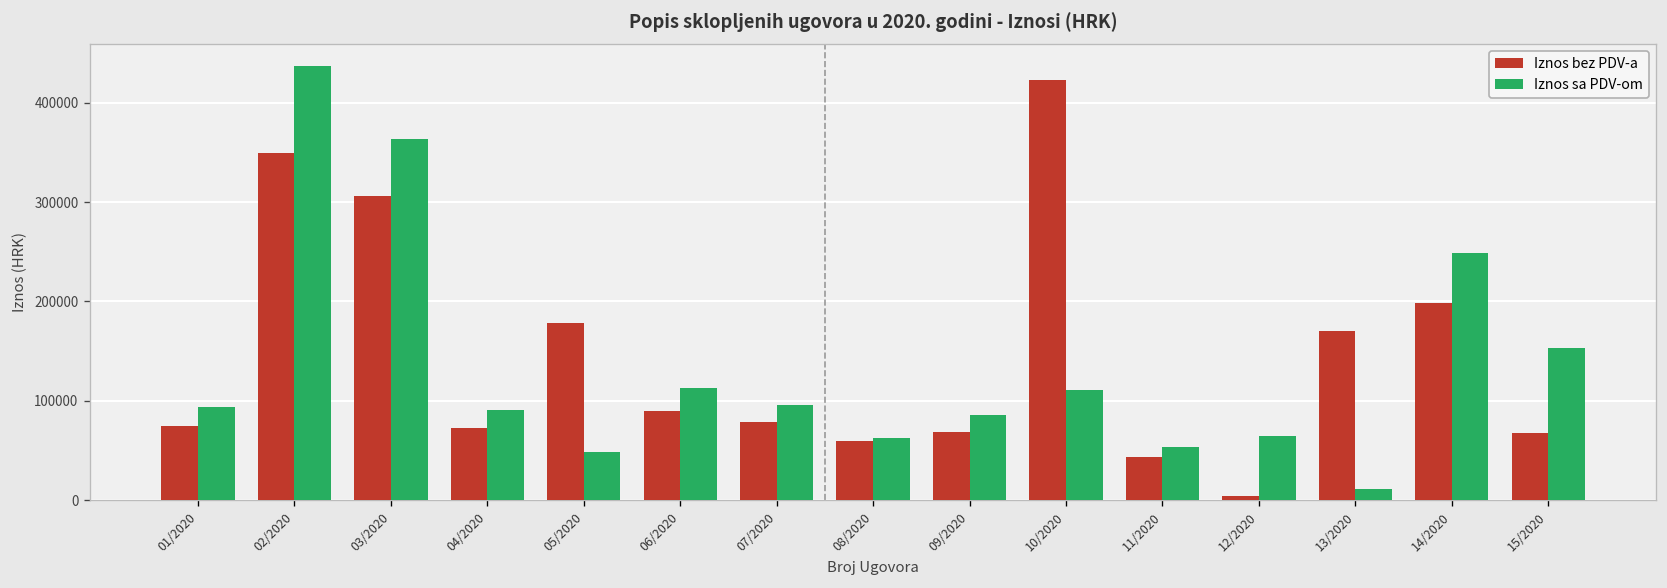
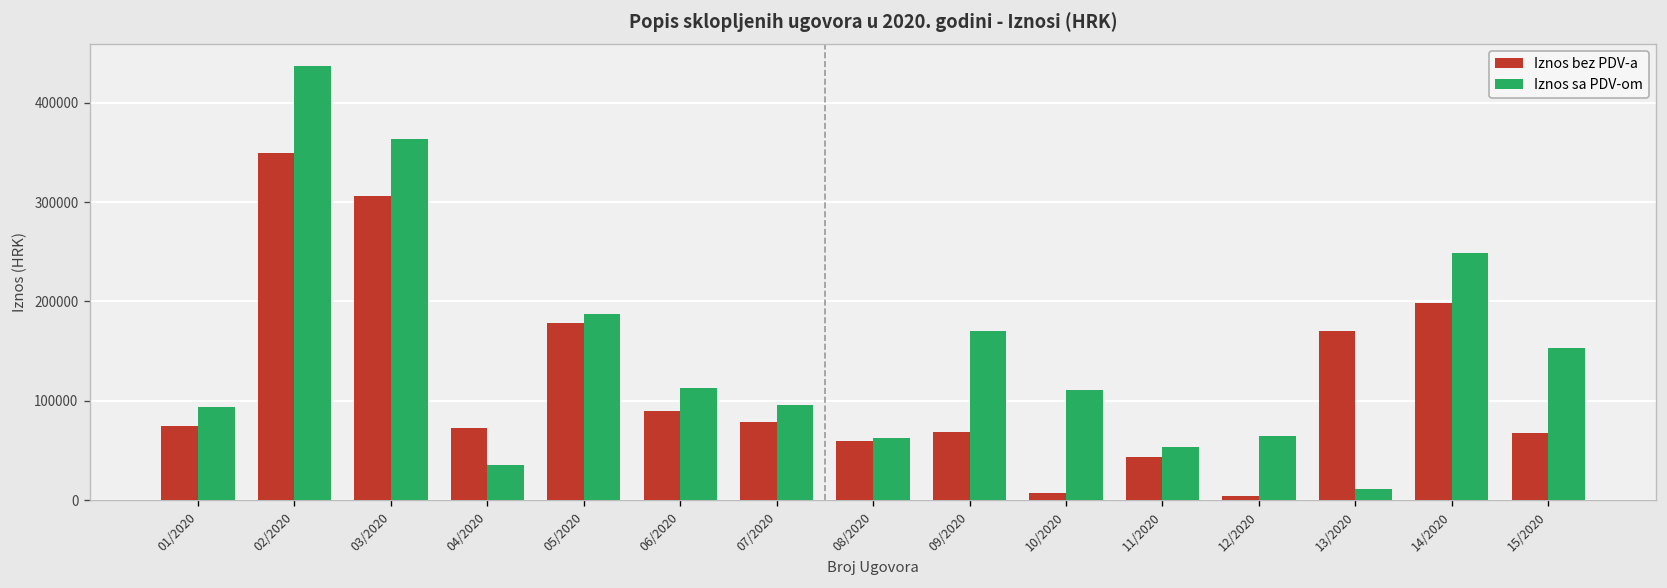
  {
    "Iznos bez PDV-a": {
      "01/2020": 70000,
      "02/2020": 350000,
      "03/2020": 310000,
      "04/2020": 70000,
      "05/2020": 180000,
      "06/2020": 90000,
      "07/2020": 80000,
      "08/2020": 60000,
      "09/2020": 70000,
-     "10/2020": 420000,
+     "10/2020": 10000,
      "11/2020": 40000,
      "12/2020": 0,
      "13/2020": 170000,
      "14/2020": 200000,
      "15/2020": 70000
    },
    "Iznos sa PDV-om": {
      "01/2020": 90000,
      "02/2020": 440000,
      "03/2020": 360000,
-     "04/2020": 90000,
-     "05/2020": 50000,
+     "04/2020": 40000,
+     "05/2020": 190000,
      "06/2020": 110000,
      "07/2020": 100000,
      "08/2020": 60000,
-     "09/2020": 90000,
+     "09/2020": 170000,
      "10/2020": 110000,
      "11/2020": 50000,
      "12/2020": 60000,
      "13/2020": 10000,
      "14/2020": 250000,
      "15/2020": 150000
    }
  }
